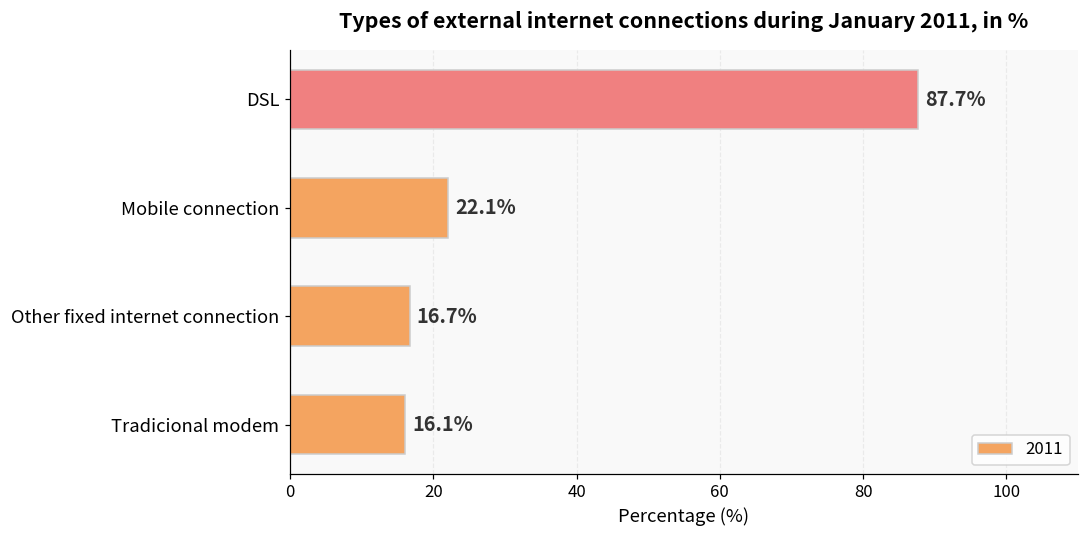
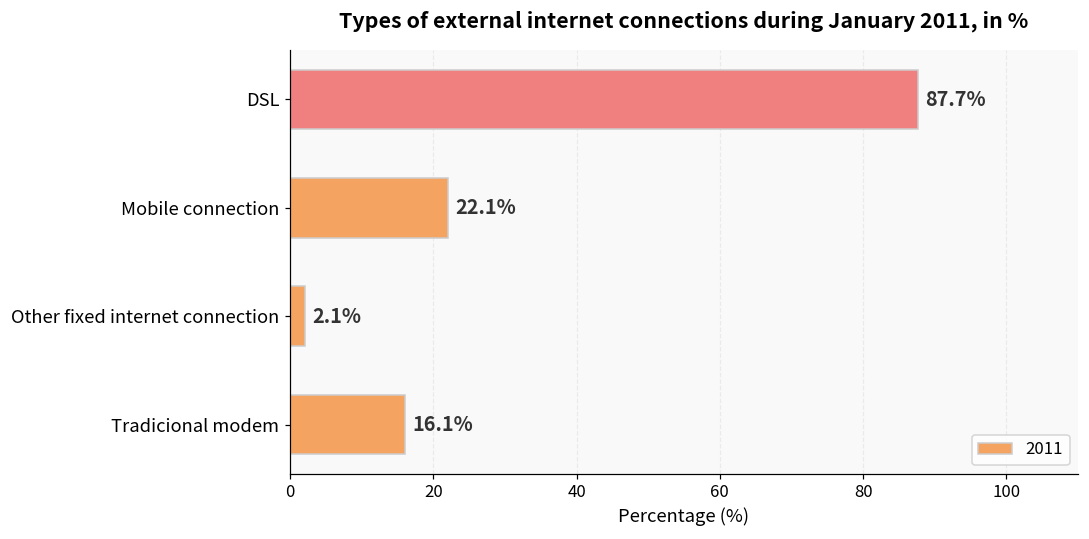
  {
    "DSL": "87.7%",
    "Mobile connection": "22.1%",
-   "Other fixed internet connection": "16.7%",
+   "Other fixed internet connection": "2.1%",
    "Tradicional modem": "16.1%"
  }
